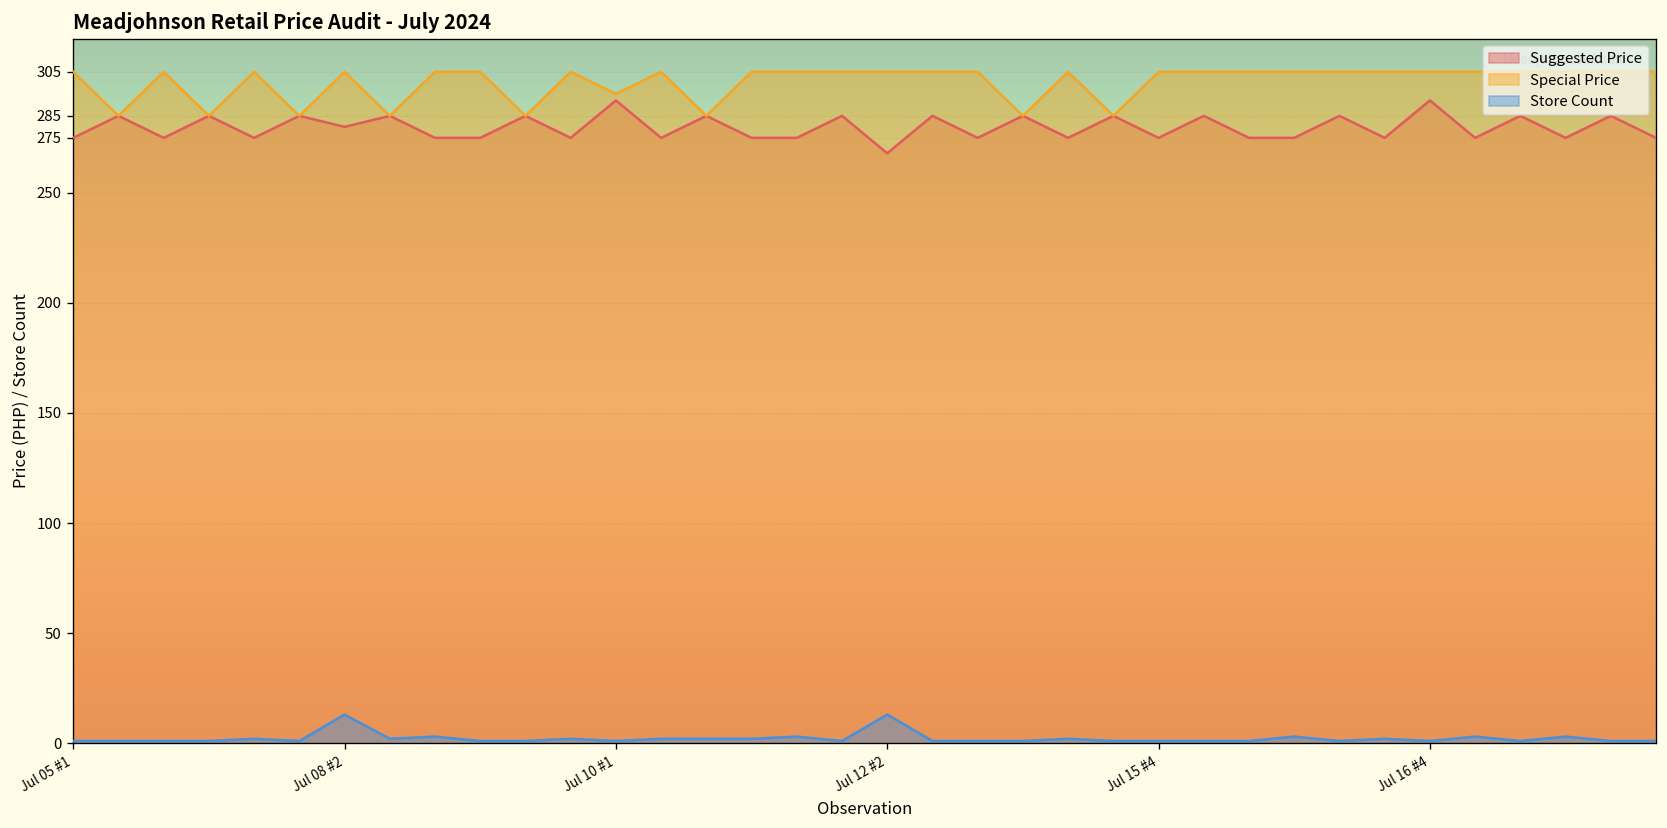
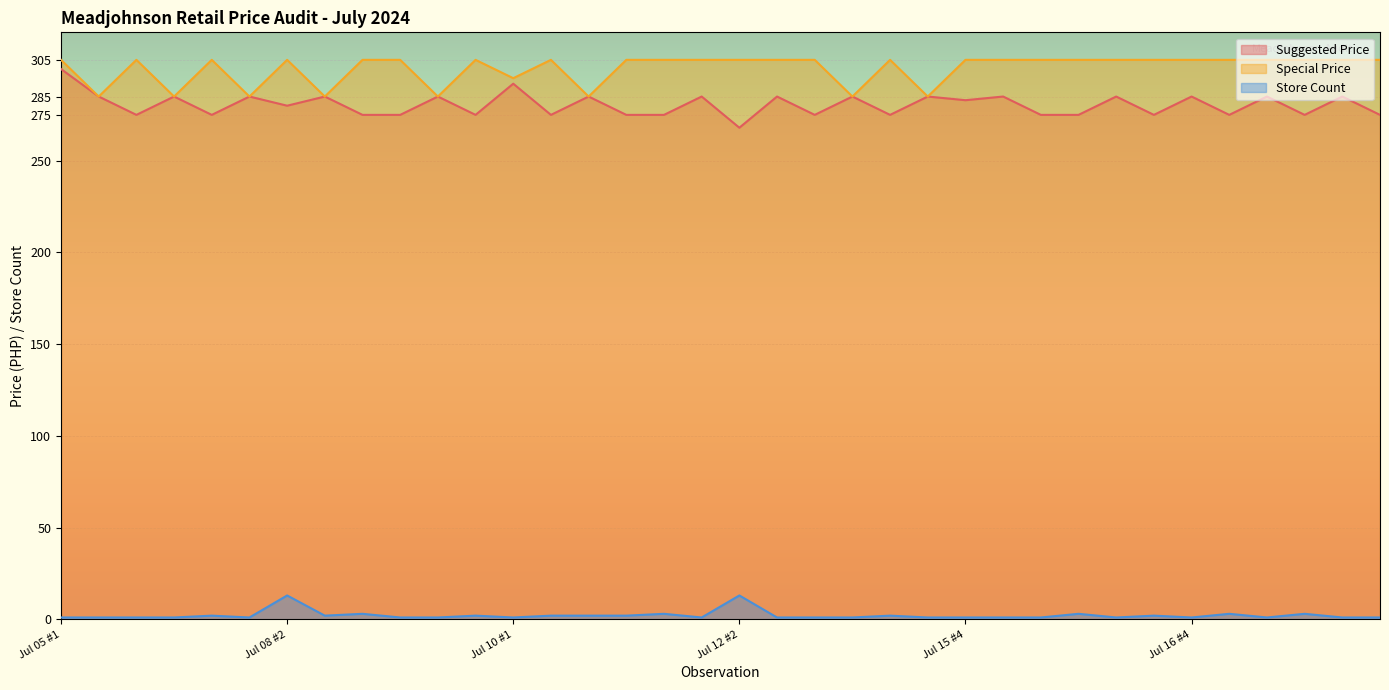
  {
    "Suggested Price": {
-     "Jul 05 #1": 275,
+     "Jul 05 #1": 300,
      "Jul 08 #2": 280,
      "Jul 10 #1": 292,
      "Jul 12 #2": 268,
-     "Jul 15 #4": 275,
-     "Jul 16 #4": 292
+     "Jul 15 #4": 283,
+     "Jul 16 #4": 285
    },
    "Special Price": {
      "Jul 05 #1": 305,
      "Jul 08 #2": 305,
      "Jul 10 #1": 295,
      "Jul 12 #2": 305,
      "Jul 15 #4": 305,
      "Jul 16 #4": 305
    },
    "Store Count": {
      "Jul 05 #1": 1,
      "Jul 08 #2": 13,
      "Jul 10 #1": 1,
      "Jul 12 #2": 13,
      "Jul 15 #4": 1,
      "Jul 16 #4": 1
    }
  }
